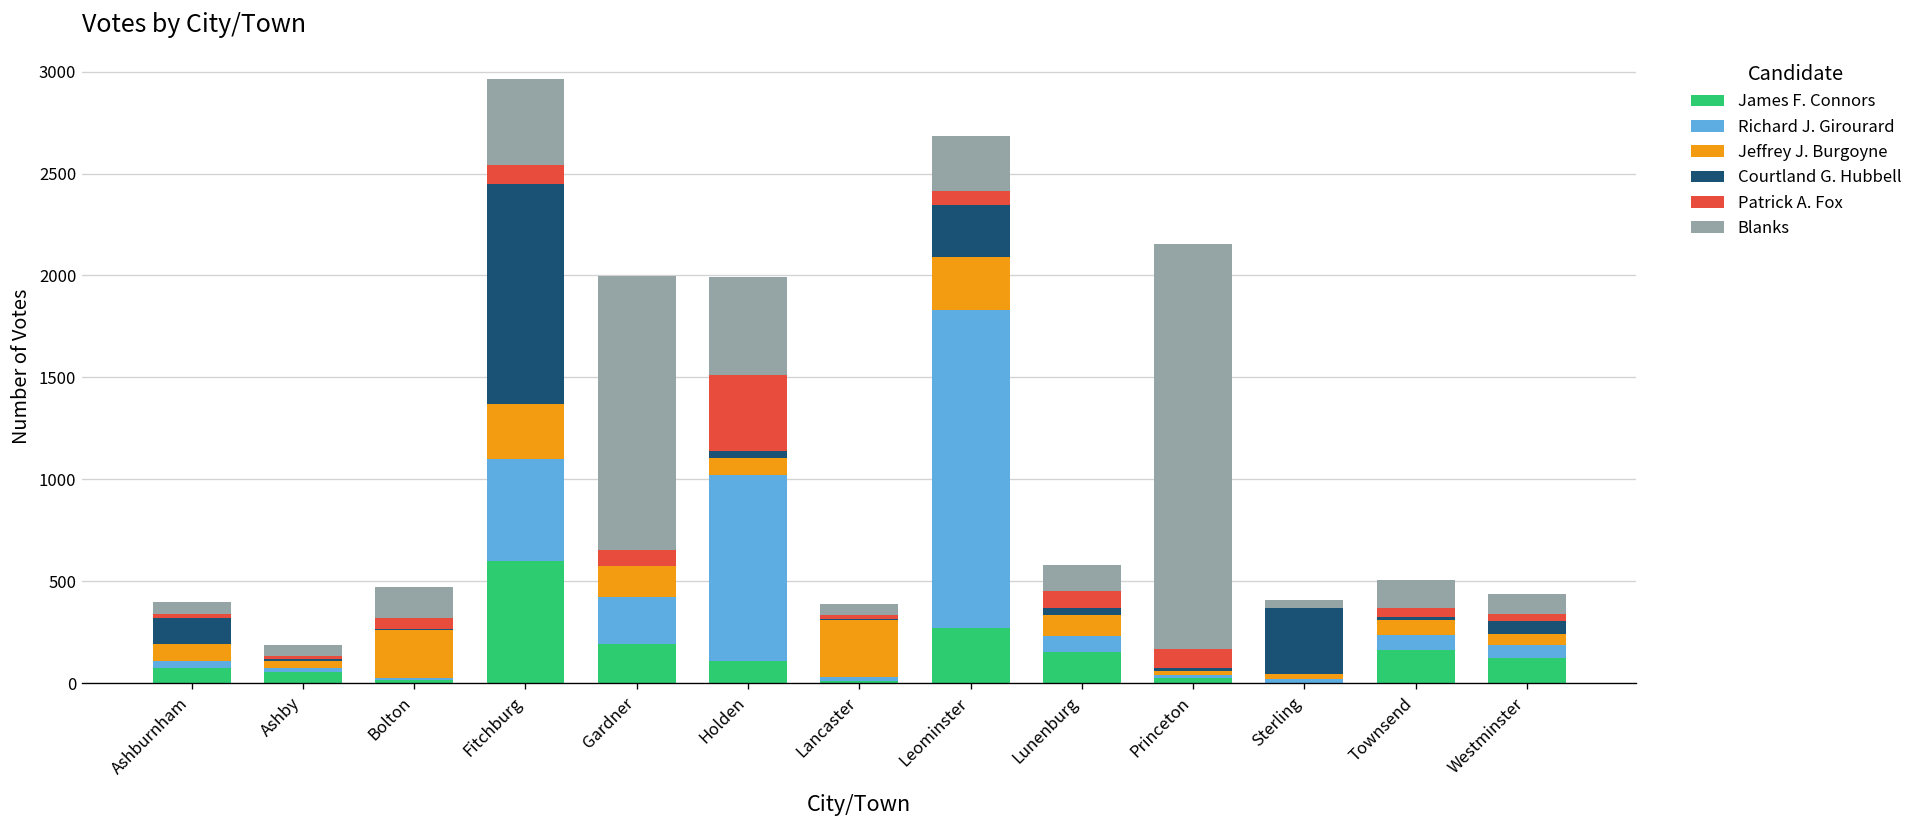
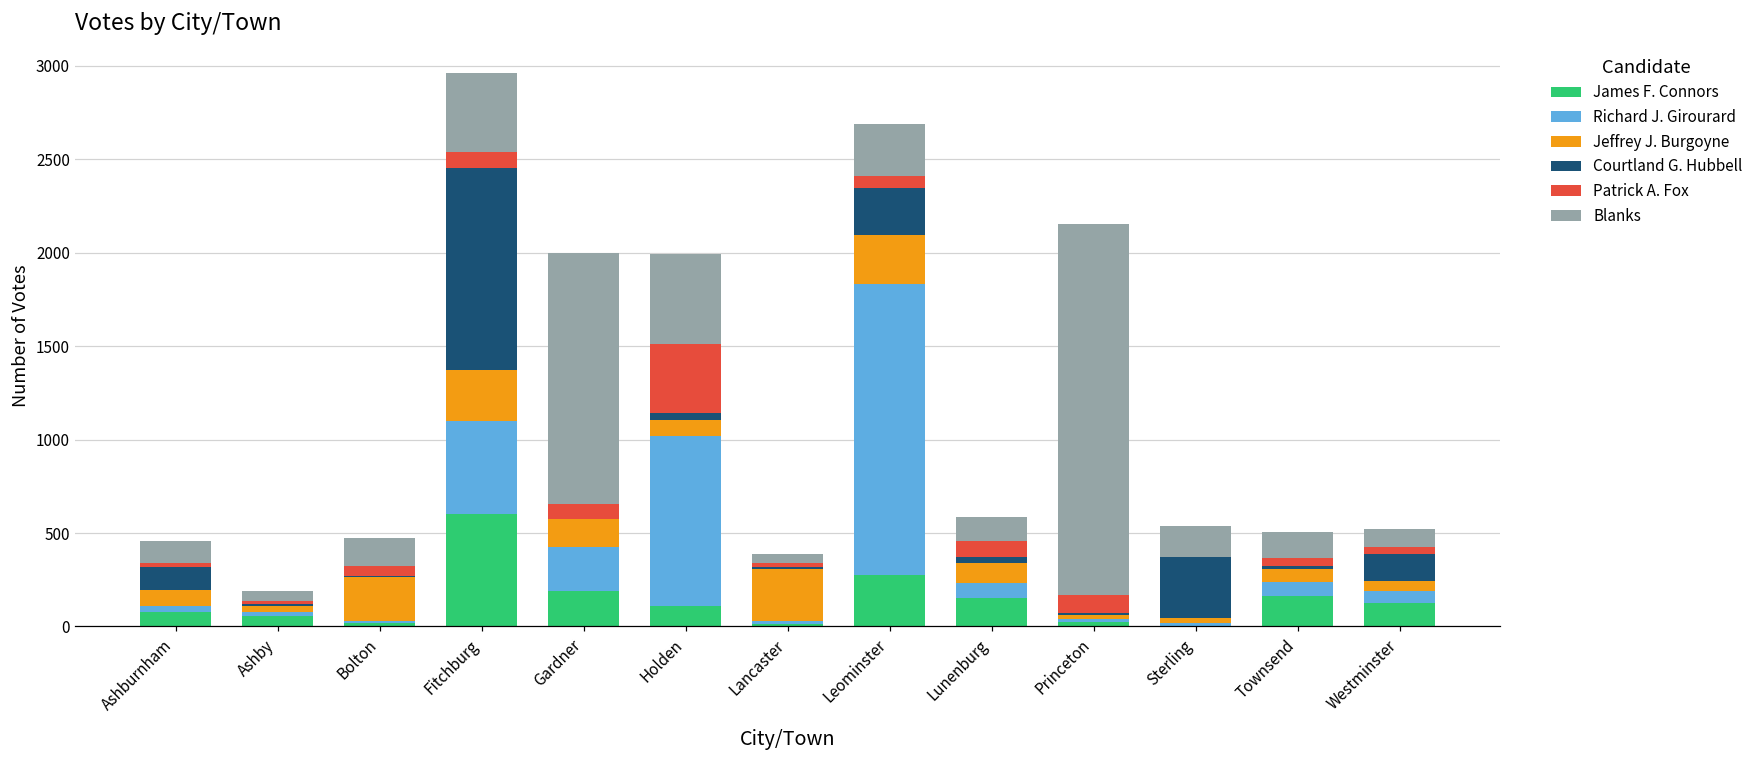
  {
    "James F. Connors": {
      "Ashburnham": 80,
      "Ashby": 60,
      "Bolton": 20,
      "Fitchburg": 600,
      "Gardner": 190,
      "Holden": 110,
      "Leominster": 270,
      "Lunenburg": 150,
      "Princeton": 30,
      "Townsend": 160,
      "Westminster": 130
    },
    "Richard J. Girourard": {
      "Ashburnham": 30,
      "Ashby": 20,
      "Fitchburg": 500,
      "Gardner": 230,
      "Holden": 910,
      "Lancaster": 20,
      "Leominster": 1560,
      "Lunenburg": 80,
      "Sterling": 20,
      "Townsend": 70,
      "Westminster": 60
    },
    "Jeffrey J. Burgoyne": {
      "Ashburnham": 80,
      "Ashby": 30,
      "Bolton": 240,
      "Fitchburg": 270,
      "Gardner": 150,
      "Holden": 80,
      "Lancaster": 280,
      "Leominster": 260,
      "Lunenburg": 100,
      "Princeton": 20,
      "Sterling": 30,
      "Townsend": 70,
      "Westminster": 50
    },
    "Courtland G. Hubbell": {
      "Ashburnham": 130,
      "Fitchburg": 1080,
      "Holden": 40,
      "Leominster": 250,
      "Lunenburg": 40,
      "Sterling": 330,
      "Townsend": 20,
-     "Westminster": 60
+     "Westminster": 150
    },
    "Patrick A. Fox": {
      "Ashburnham": 20,
      "Bolton": 50,
      "Fitchburg": 90,
      "Gardner": 80,
      "Holden": 370,
      "Lancaster": 20,
      "Leominster": 70,
      "Lunenburg": 80,
      "Princeton": 90,
      "Sterling": 0,
      "Townsend": 40,
      "Westminster": 40
    },
    "Blanks": {
-     "Ashburnham": 60,
+     "Ashburnham": 120,
      "Ashby": 60,
      "Bolton": 150,
      "Fitchburg": 420,
      "Gardner": 1340,
      "Holden": 480,
      "Lancaster": 50,
      "Leominster": 270,
      "Lunenburg": 130,
      "Princeton": 1990,
-     "Sterling": 40,
+     "Sterling": 160,
      "Townsend": 140,
      "Westminster": 100
    }
  }
